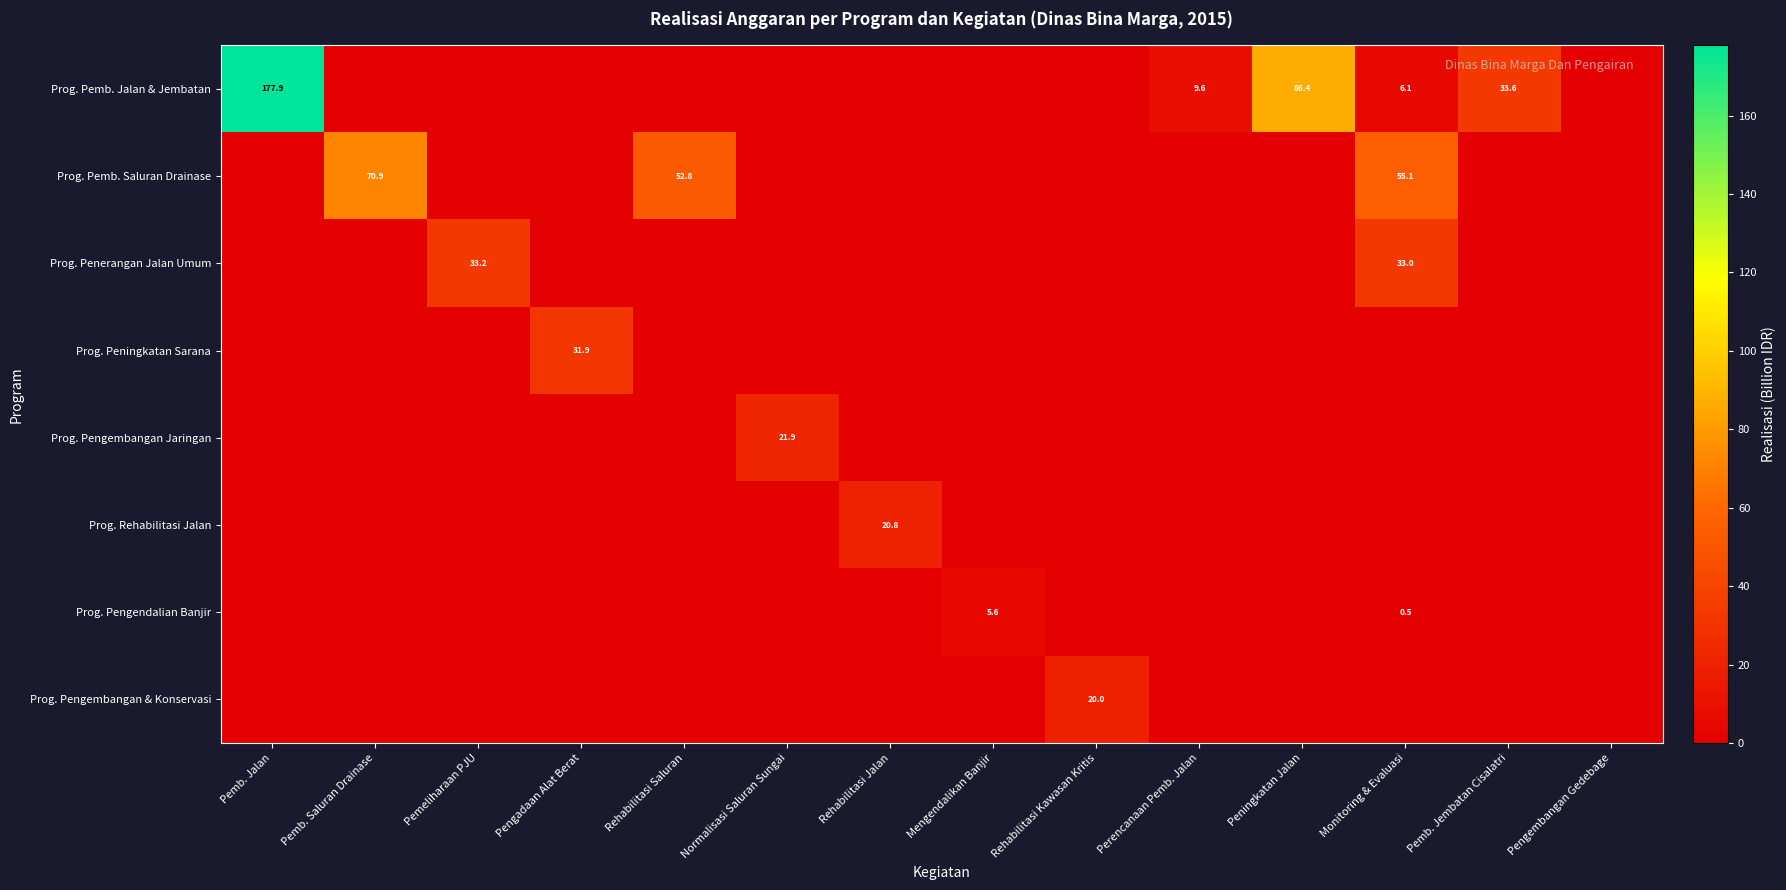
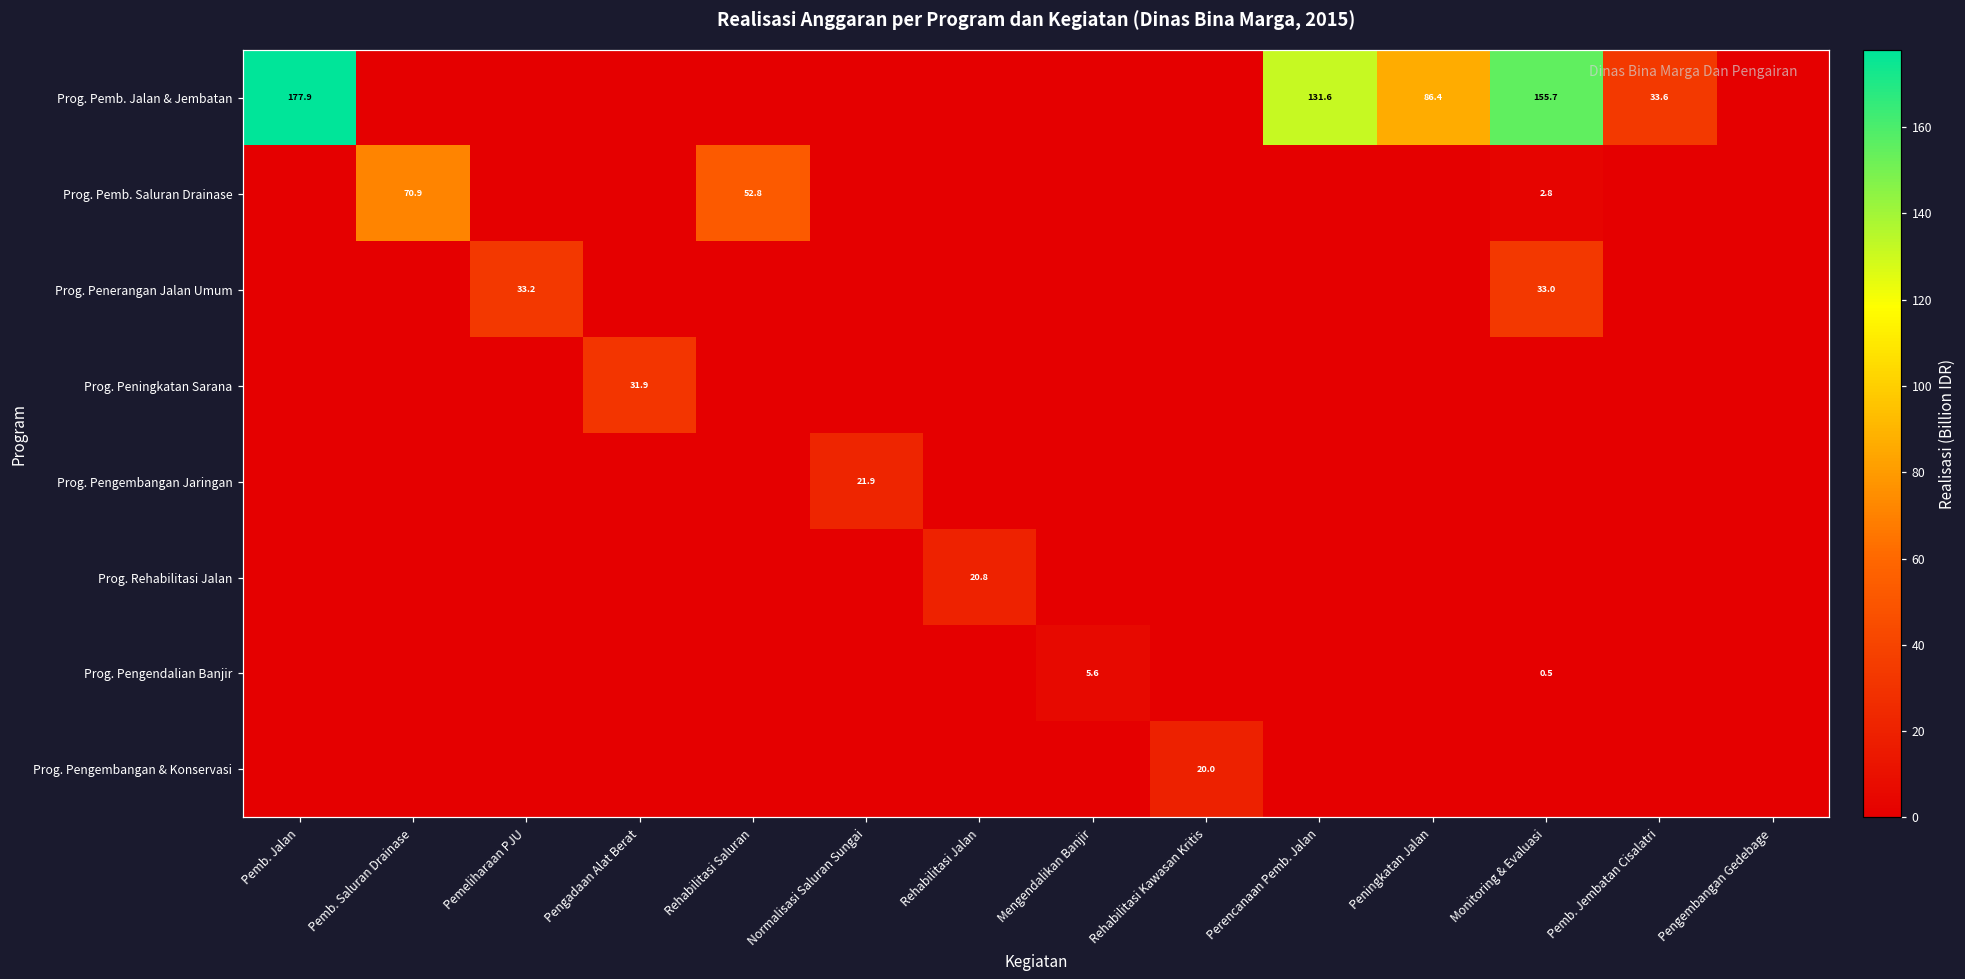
  {
    "Prog. Pemb. Jalan & Jembatan": {
      "Pemb. Jalan": 177.9,
-     "Perencanaan Pemb. Jalan": 9.6,
+     "Perencanaan Pemb. Jalan": 131.6,
      "Peningkatan Jalan": 86.4,
-     "Monitoring & Evaluasi": 6.1
+     "Monitoring & Evaluasi": 155.7
    },
    "Prog. Pemb. Saluran Drainase": {
      "Pemb. Saluran Drainase": 70.9,
      "Rehabilitasi Saluran": 52.8,
-     "Monitoring & Evaluasi": 55.1
+     "Monitoring & Evaluasi": 2.8
    },
    "Prog. Penerangan Jalan Umum": {
      "Pemeliharaan PJU": 33.2,
      "Monitoring & Evaluasi": 33.0
    },
    "Prog. Peningkatan Sarana": {
      "Pengadaan Alat Berat": 31.9
    },
    "Prog. Pengembangan Jaringan": {
      "Normalisasi Saluran Sungai": 21.9
    },
    "Prog. Rehabilitasi Jalan": {
      "Rehabilitasi Jalan": 20.8
    },
    "Prog. Pengendalian Banjir": {
      "Mengendalikan Banjir": 5.6,
      "Monitoring & Evaluasi": 0.5
    },
    "Prog. Pengembangan & Konservasi": {
      "Rehabilitasi Kawasan Kritis": 20.0
    }
  }
